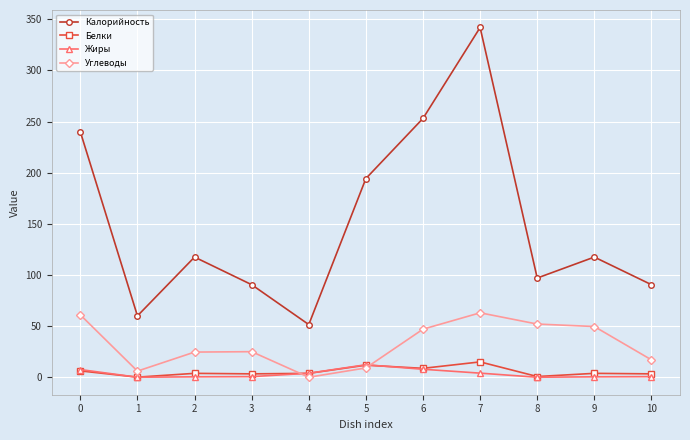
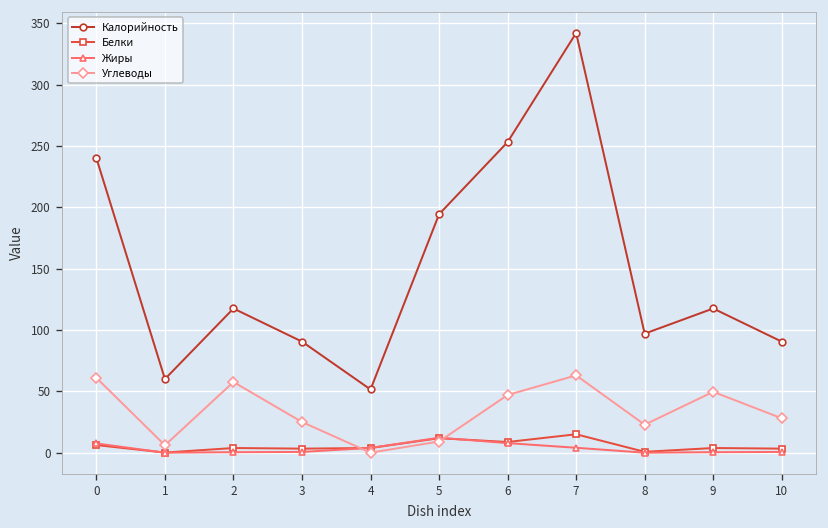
  {
    "Жиры": {
      "2": 0,
      "3": 1,
      "7": 4,
      "9": 0,
      "10": 1
    },
    "Углеводы": {
      "0": 61,
      "1": 6,
-     "2": 25,
+     "2": 58,
      "3": 25,
      "4": 0,
      "5": 9,
      "6": 47,
      "7": 63,
-     "8": 52,
+     "8": 23,
      "9": 50,
-     "10": 17
+     "10": 28
    }
  }
